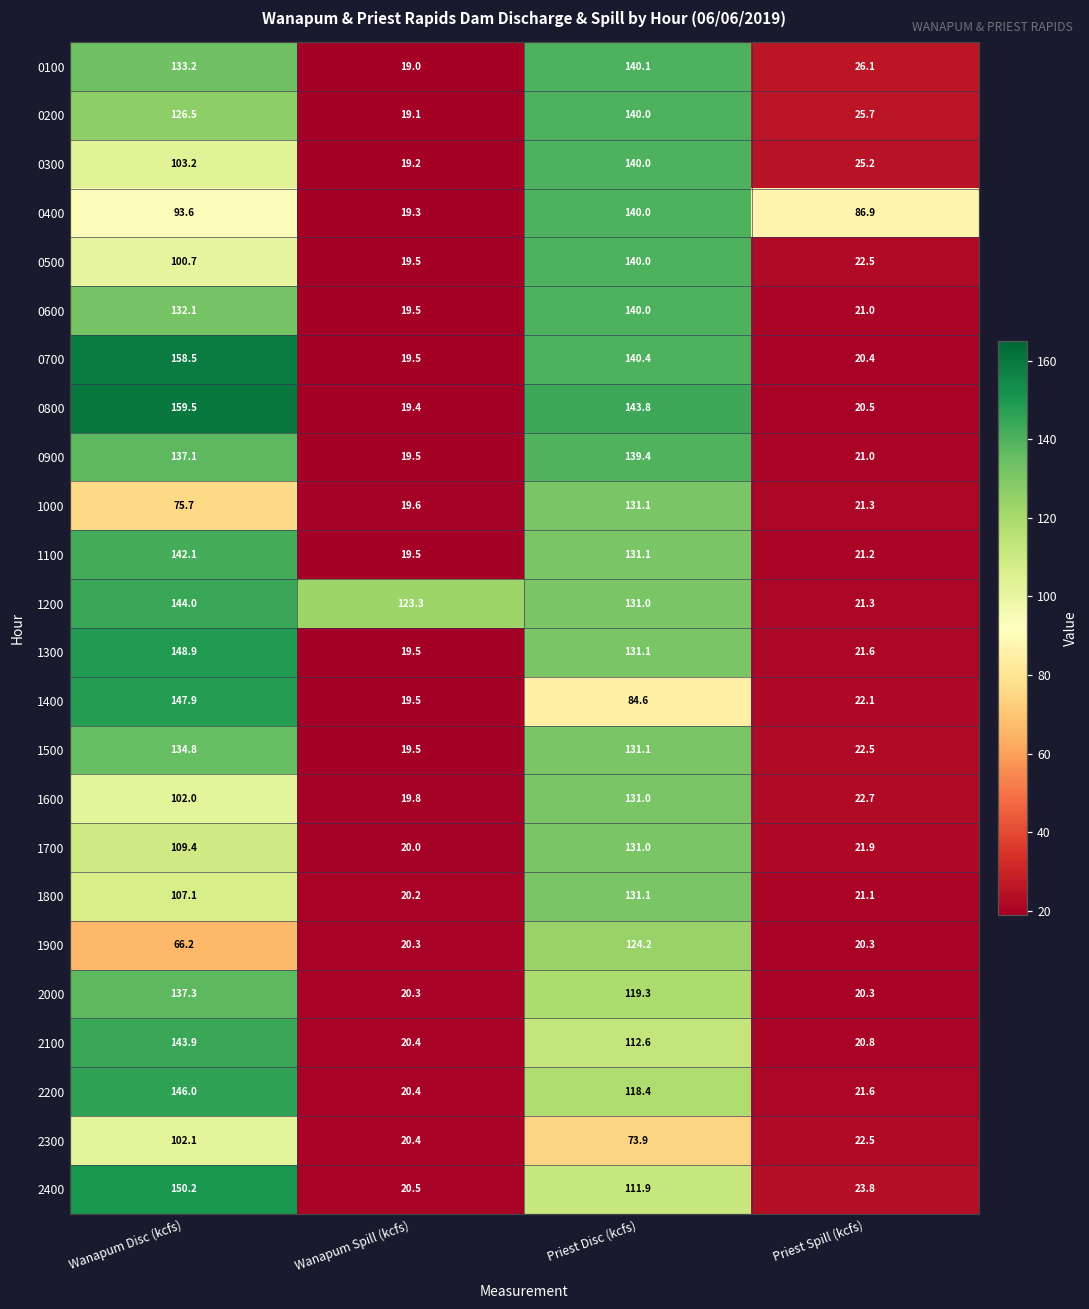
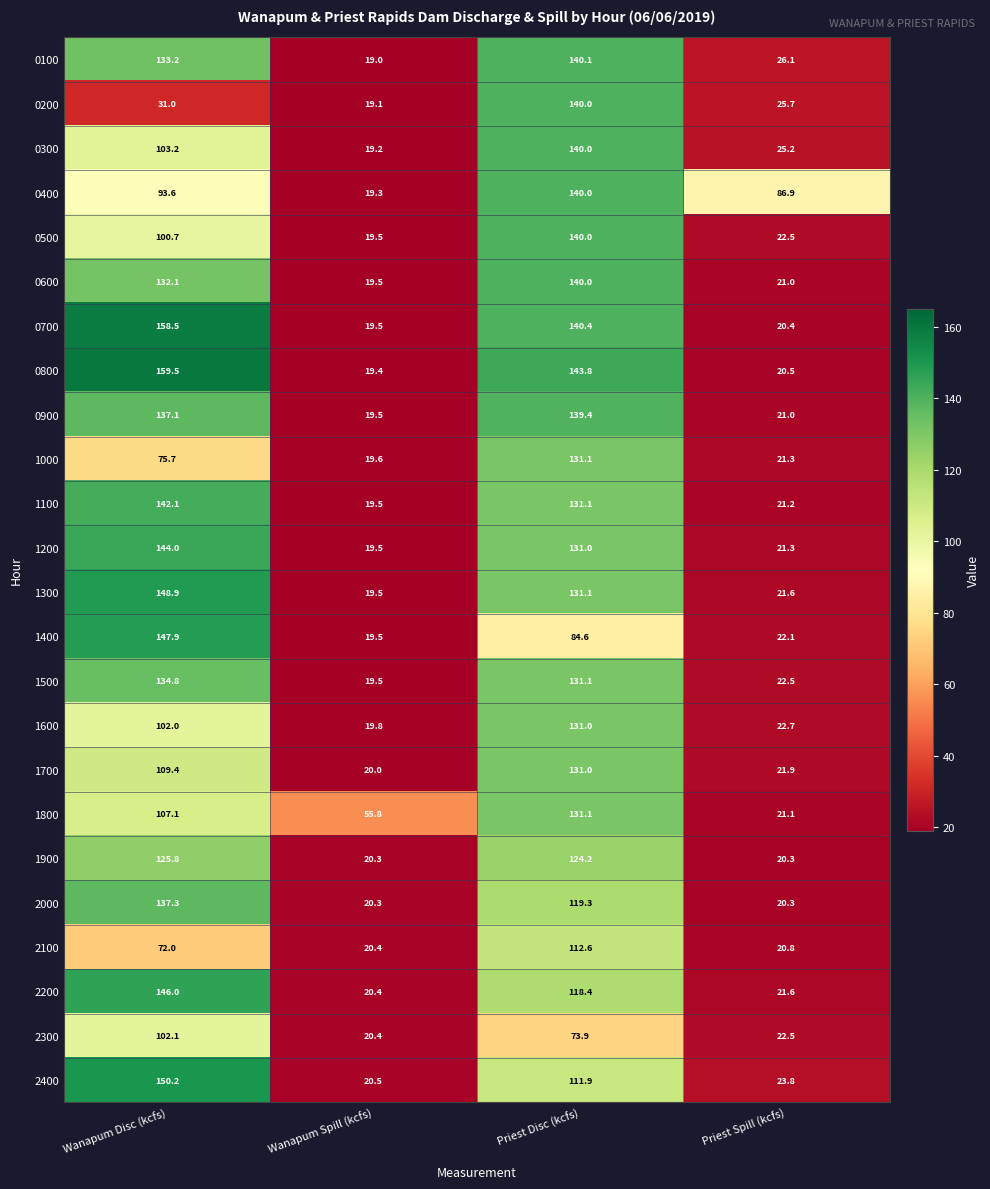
  {
    "0100": {
      "Wanapum Disc (kcfs)": 133.2,
      "Wanapum Spill (kcfs)": 19.0,
      "Priest Disc (kcfs)": 140.1,
      "Priest Spill (kcfs)": 26.1
    },
    "0200": {
-     "Wanapum Disc (kcfs)": 126.5,
+     "Wanapum Disc (kcfs)": 31.0,
      "Wanapum Spill (kcfs)": 19.1,
      "Priest Disc (kcfs)": 140.0,
      "Priest Spill (kcfs)": 25.7
    },
    "0300": {
      "Wanapum Disc (kcfs)": 103.2,
      "Wanapum Spill (kcfs)": 19.2,
      "Priest Disc (kcfs)": 140.0,
      "Priest Spill (kcfs)": 25.2
    },
    "0400": {
      "Wanapum Disc (kcfs)": 93.6,
      "Wanapum Spill (kcfs)": 19.3,
      "Priest Disc (kcfs)": 140.0,
      "Priest Spill (kcfs)": 86.9
    },
    "0500": {
      "Wanapum Disc (kcfs)": 100.7,
      "Wanapum Spill (kcfs)": 19.5,
      "Priest Disc (kcfs)": 140.0,
      "Priest Spill (kcfs)": 22.5
    },
    "0600": {
      "Wanapum Disc (kcfs)": 132.1,
      "Wanapum Spill (kcfs)": 19.5,
      "Priest Disc (kcfs)": 140.0,
      "Priest Spill (kcfs)": 21.0
    },
    "0700": {
      "Wanapum Disc (kcfs)": 158.5,
      "Wanapum Spill (kcfs)": 19.5,
      "Priest Disc (kcfs)": 140.4,
      "Priest Spill (kcfs)": 20.4
    },
    "0800": {
      "Wanapum Disc (kcfs)": 159.5,
      "Wanapum Spill (kcfs)": 19.4,
      "Priest Disc (kcfs)": 143.8,
      "Priest Spill (kcfs)": 20.5
    },
    "0900": {
      "Wanapum Disc (kcfs)": 137.1,
      "Wanapum Spill (kcfs)": 19.5,
      "Priest Disc (kcfs)": 139.4,
      "Priest Spill (kcfs)": 21.0
    },
    "1000": {
      "Wanapum Disc (kcfs)": 75.7,
      "Wanapum Spill (kcfs)": 19.6,
      "Priest Disc (kcfs)": 131.1,
      "Priest Spill (kcfs)": 21.3
    },
    "1100": {
      "Wanapum Disc (kcfs)": 142.1,
      "Wanapum Spill (kcfs)": 19.5,
      "Priest Disc (kcfs)": 131.1,
      "Priest Spill (kcfs)": 21.2
    },
    "1200": {
      "Wanapum Disc (kcfs)": 144.0,
-     "Wanapum Spill (kcfs)": 123.3,
+     "Wanapum Spill (kcfs)": 19.5,
      "Priest Disc (kcfs)": 131.0,
      "Priest Spill (kcfs)": 21.3
    },
    "1300": {
      "Wanapum Disc (kcfs)": 148.9,
      "Wanapum Spill (kcfs)": 19.5,
      "Priest Disc (kcfs)": 131.1,
      "Priest Spill (kcfs)": 21.6
    },
    "1400": {
      "Wanapum Disc (kcfs)": 147.9,
      "Wanapum Spill (kcfs)": 19.5,
      "Priest Disc (kcfs)": 84.6,
      "Priest Spill (kcfs)": 22.1
    },
    "1500": {
      "Wanapum Disc (kcfs)": 134.8,
      "Wanapum Spill (kcfs)": 19.5,
      "Priest Disc (kcfs)": 131.1,
      "Priest Spill (kcfs)": 22.5
    },
    "1600": {
      "Wanapum Disc (kcfs)": 102.0,
      "Wanapum Spill (kcfs)": 19.8,
      "Priest Disc (kcfs)": 131.0,
      "Priest Spill (kcfs)": 22.7
    },
    "1700": {
      "Wanapum Disc (kcfs)": 109.4,
      "Wanapum Spill (kcfs)": 20.0,
      "Priest Disc (kcfs)": 131.0,
      "Priest Spill (kcfs)": 21.9
    },
    "1800": {
      "Wanapum Disc (kcfs)": 107.1,
-     "Wanapum Spill (kcfs)": 20.2,
+     "Wanapum Spill (kcfs)": 55.8,
      "Priest Disc (kcfs)": 131.1,
      "Priest Spill (kcfs)": 21.1
    },
    "1900": {
-     "Wanapum Disc (kcfs)": 66.2,
+     "Wanapum Disc (kcfs)": 125.8,
      "Wanapum Spill (kcfs)": 20.3,
      "Priest Disc (kcfs)": 124.2,
      "Priest Spill (kcfs)": 20.3
    },
    "2000": {
      "Wanapum Disc (kcfs)": 137.3,
      "Wanapum Spill (kcfs)": 20.3,
      "Priest Disc (kcfs)": 119.3,
      "Priest Spill (kcfs)": 20.3
    },
    "2100": {
-     "Wanapum Disc (kcfs)": 143.9,
+     "Wanapum Disc (kcfs)": 72.0,
      "Wanapum Spill (kcfs)": 20.4,
      "Priest Disc (kcfs)": 112.6,
      "Priest Spill (kcfs)": 20.8
    },
    "2200": {
      "Wanapum Disc (kcfs)": 146.0,
      "Wanapum Spill (kcfs)": 20.4,
      "Priest Disc (kcfs)": 118.4,
      "Priest Spill (kcfs)": 21.6
    },
    "2300": {
      "Wanapum Disc (kcfs)": 102.1,
      "Wanapum Spill (kcfs)": 20.4,
      "Priest Disc (kcfs)": 73.9,
      "Priest Spill (kcfs)": 22.5
    },
    "2400": {
      "Wanapum Disc (kcfs)": 150.2,
      "Wanapum Spill (kcfs)": 20.5,
      "Priest Disc (kcfs)": 111.9,
      "Priest Spill (kcfs)": 23.8
    }
  }
